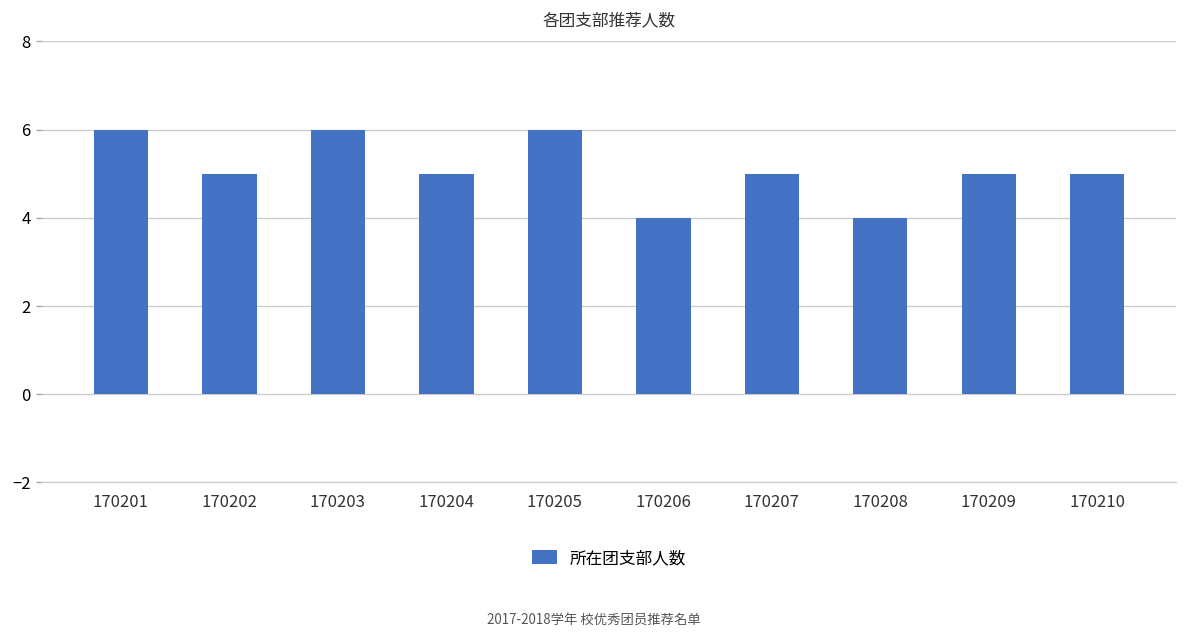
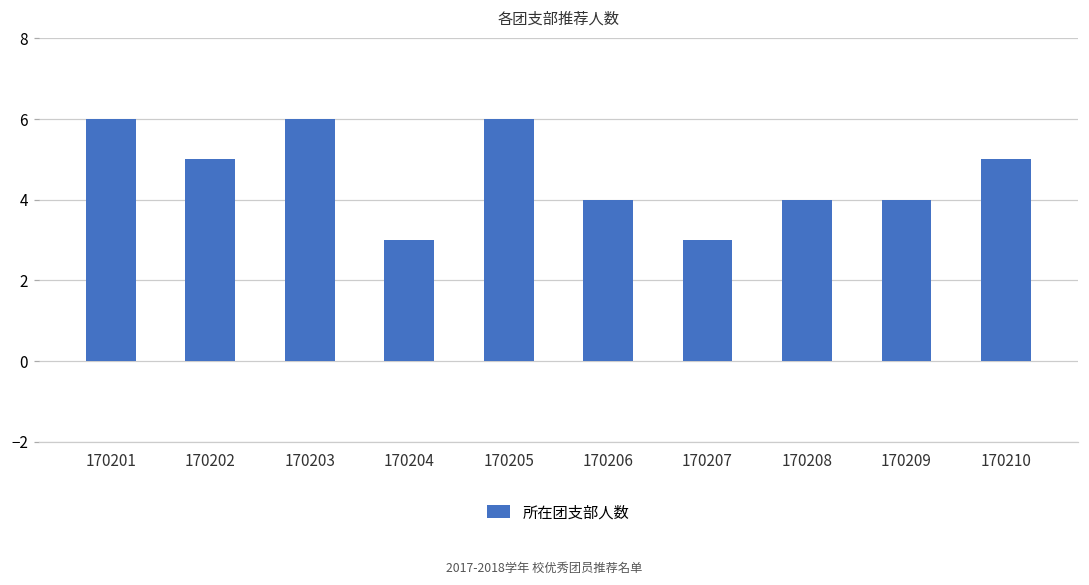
  {
    "170201": 6,
    "170202": 5,
    "170203": 6,
-   "170204": 5,
+   "170204": 3,
    "170205": 6,
    "170206": 4,
-   "170207": 5,
+   "170207": 3,
    "170208": 4,
-   "170209": 5,
+   "170209": 4,
    "170210": 5
  }
